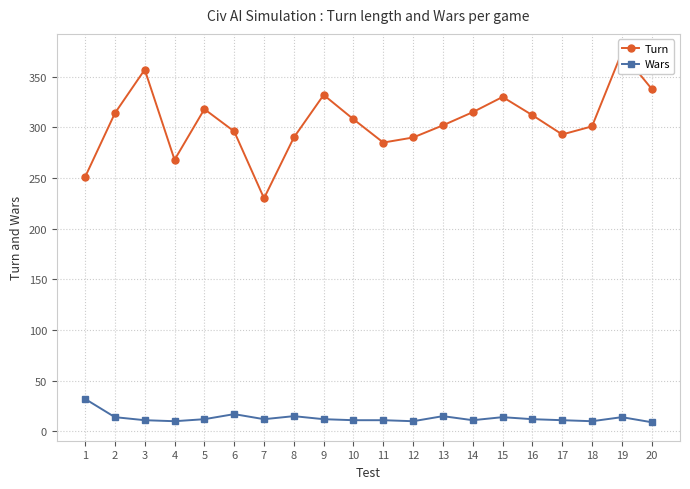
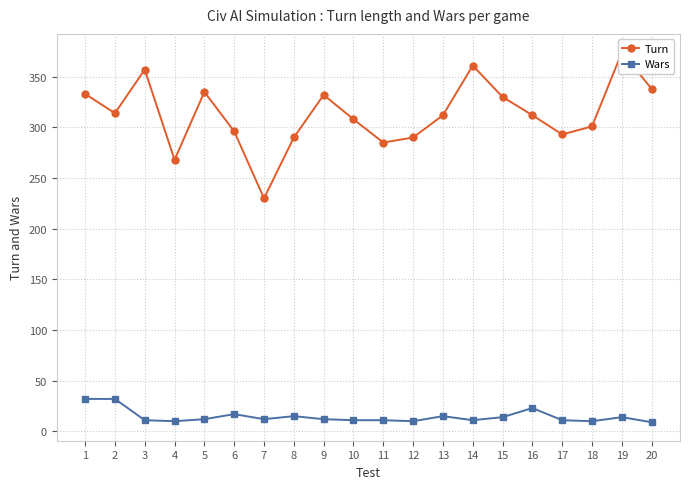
  {
    "Turn": {
-     "1": 251,
+     "1": 333,
      "2": 314,
      "3": 357,
      "4": 268,
-     "5": 318,
+     "5": 335,
      "6": 296,
      "7": 230,
      "8": 290,
      "9": 332,
      "10": 308,
      "11": 285,
      "12": 290,
-     "13": 302,
-     "14": 315,
+     "13": 312,
+     "14": 361,
      "15": 330,
      "16": 312,
      "17": 293,
      "18": 301,
      "20": 338
    },
    "Wars": {
      "1": 32,
-     "2": 14,
+     "2": 32,
      "3": 11,
      "4": 10,
      "5": 12,
      "6": 17,
      "7": 12,
      "8": 15,
      "9": 12,
      "10": 11,
      "11": 11,
      "12": 10,
      "13": 15,
      "14": 11,
      "15": 14,
-     "16": 12,
+     "16": 23,
      "17": 11,
      "18": 10,
      "19": 14,
      "20": 9
    }
  }
